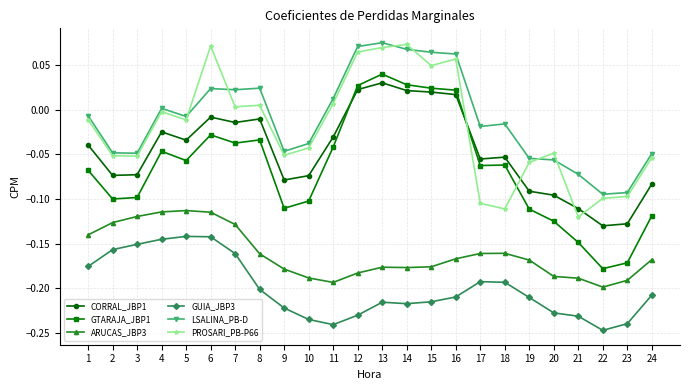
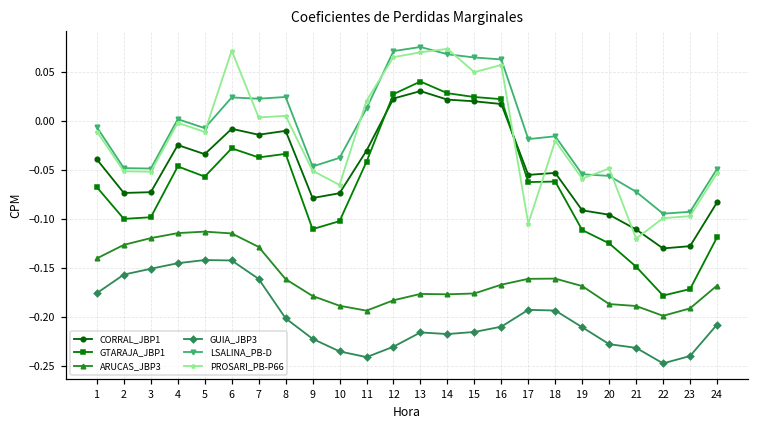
  {
    "PROSARI_PB-P66": {
      "1": -0.01,
      "2": -0.05,
      "3": -0.05,
      "4": 0.00,
      "5": -0.01,
      "6": 0.07,
      "7": 0.00,
      "8": 0.00,
      "9": -0.05,
-     "10": -0.04,
-     "11": 0.01,
+     "10": -0.07,
+     "11": 0.02,
      "12": 0.06,
      "13": 0.07,
      "14": 0.07,
      "15": 0.05,
      "16": 0.06,
      "17": -0.10,
-     "18": -0.11,
+     "18": -0.02,
      "19": -0.06,
      "20": -0.05,
      "21": -0.12,
      "22": -0.10,
      "23": -0.10,
      "24": -0.05
    }
  }
